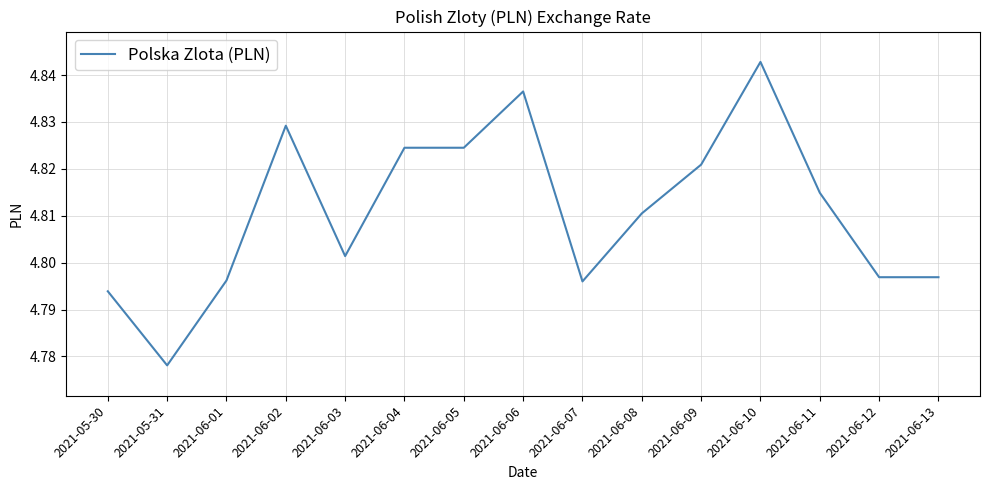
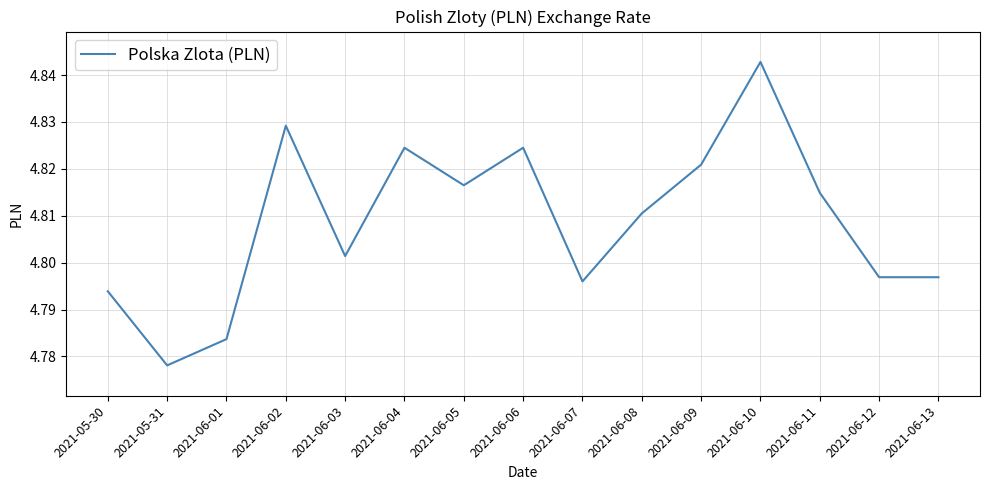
  {
    "2021-05-30": 4.794,
    "2021-05-31": 4.778,
-   "2021-06-01": 4.796,
+   "2021-06-01": 4.784,
    "2021-06-02": 4.829,
    "2021-06-03": 4.801,
    "2021-06-04": 4.825,
-   "2021-06-05": 4.825,
-   "2021-06-06": 4.837,
+   "2021-06-05": 4.817,
+   "2021-06-06": 4.825,
    "2021-06-07": 4.796,
    "2021-06-08": 4.811,
    "2021-06-09": 4.821,
    "2021-06-10": 4.843,
    "2021-06-11": 4.815,
    "2021-06-12": 4.797,
    "2021-06-13": 4.797
  }
